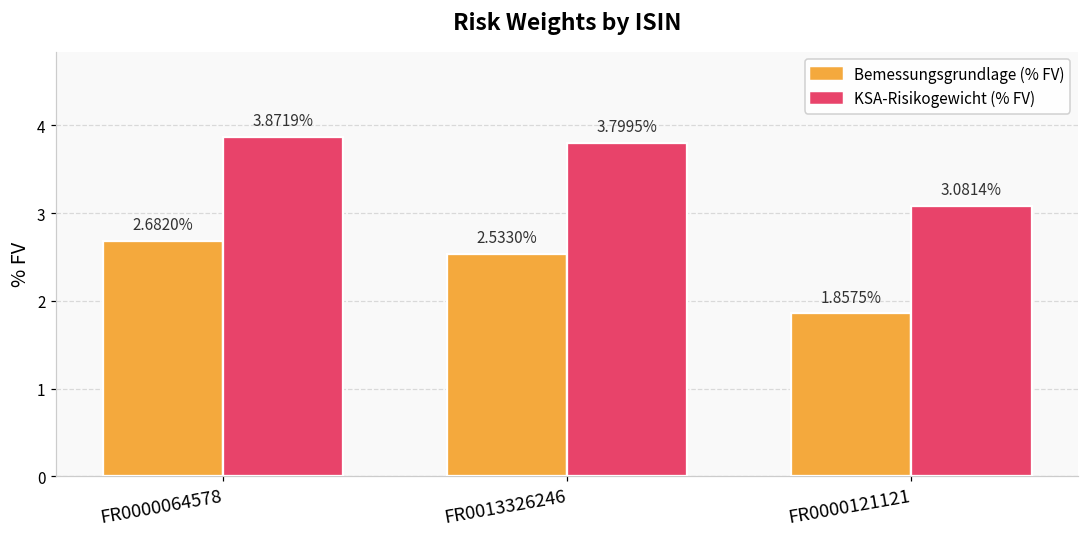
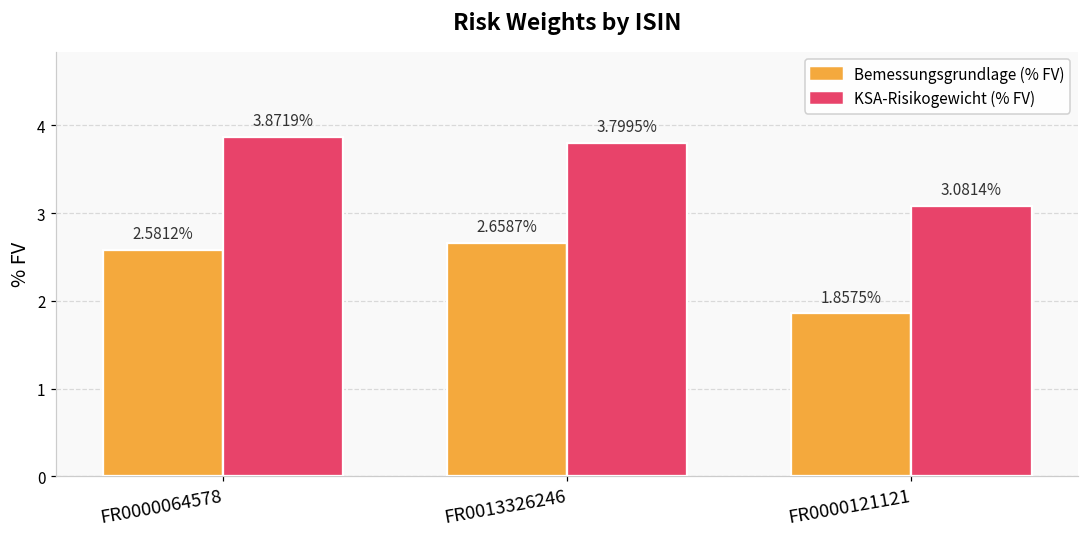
  {
    "Bemessungsgrundlage (% FV)": {
-     "FR0000064578": "2.6820%",
-     "FR0013326246": "2.5330%",
+     "FR0000064578": "2.5812%",
+     "FR0013326246": "2.6587%",
      "FR0000121121": "1.8575%"
    },
    "KSA-Risikogewicht (% FV)": {
      "FR0000064578": "3.8719%",
      "FR0013326246": "3.7995%",
      "FR0000121121": "3.0814%"
    }
  }
